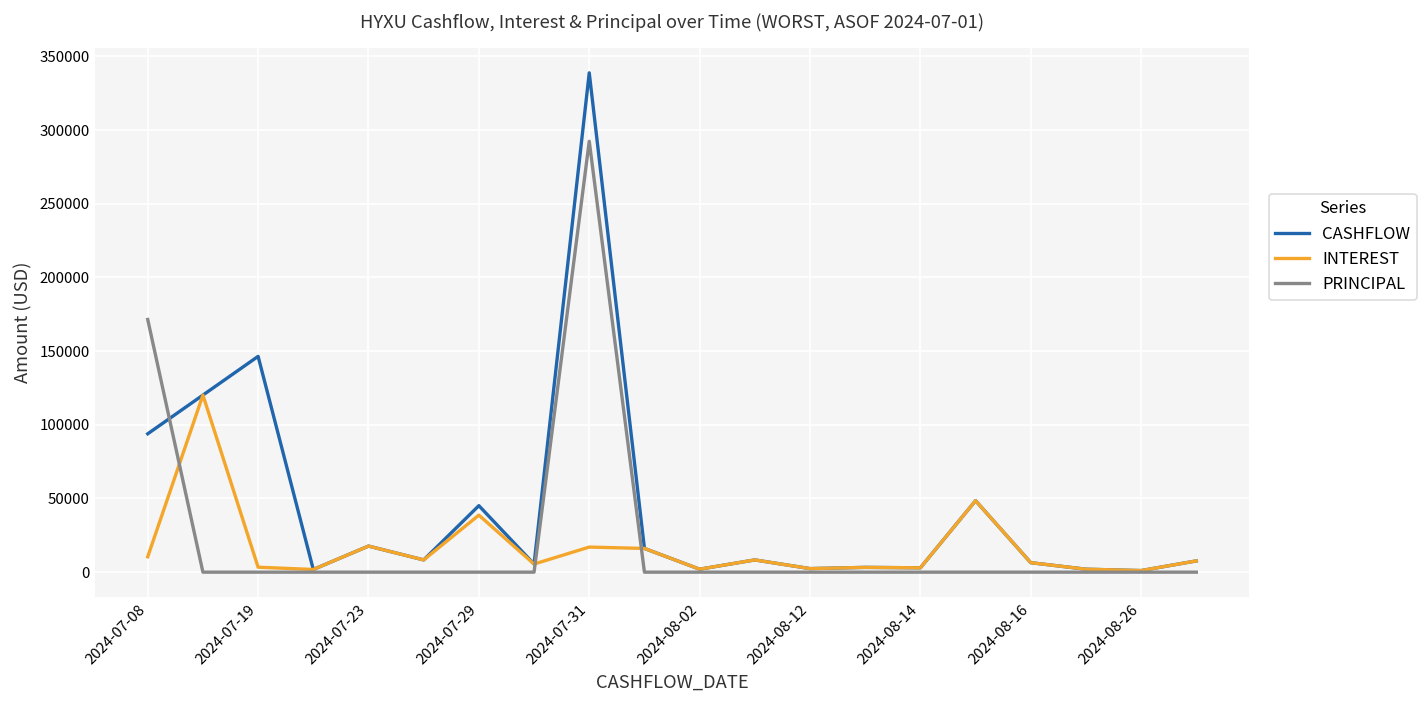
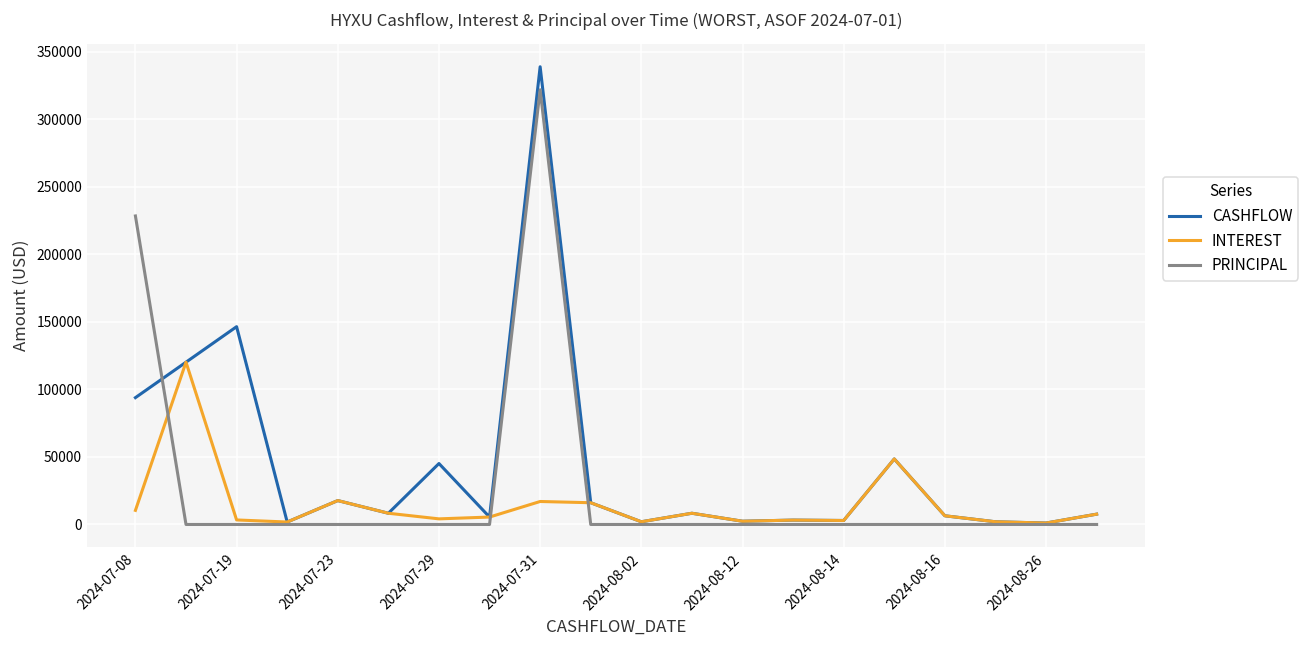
  {
    "CASHFLOW": {
      "2024-07-08": 94000,
      "2024-07-19": 146000,
      "2024-07-29": 45000,
      "2024-07-31": 339000
    },
    "INTEREST": {
      "2024-07-08": 10000,
      "2024-07-19": 3000,
-     "2024-07-29": 39000,
+     "2024-07-29": 4000,
      "2024-07-31": 17000
    },
    "PRINCIPAL": {
-     "2024-07-08": 171000,
+     "2024-07-08": 228000,
      "2024-07-19": 0,
      "2024-07-23": 0,
      "2024-07-29": 0,
-     "2024-07-31": 292000,
+     "2024-07-31": 322000,
      "2024-08-12": 0,
      "2024-08-14": 0,
      "2024-08-16": 0
    }
  }
